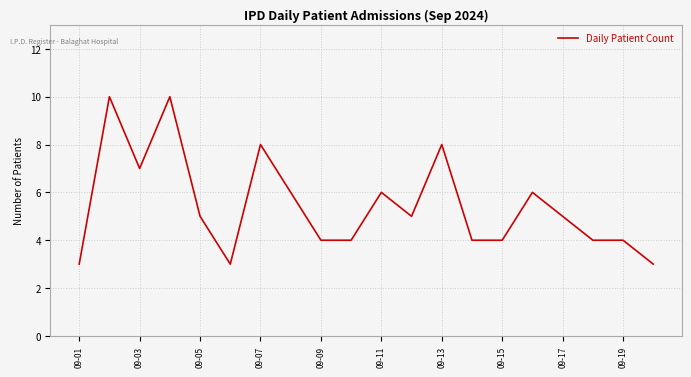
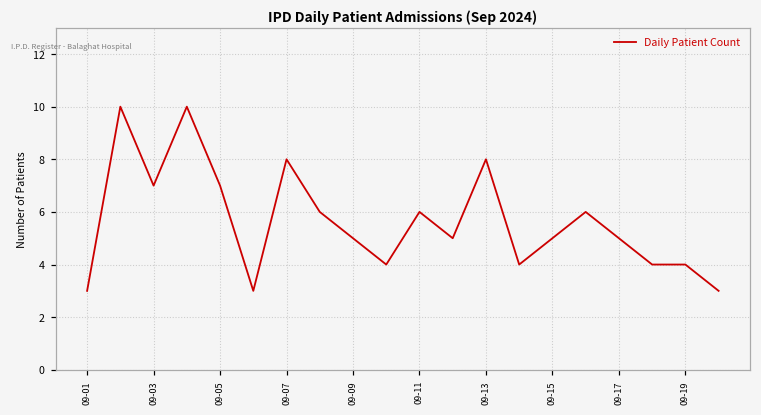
  {
    "09-01": 3,
    "09-03": 7,
-   "09-05": 5,
+   "09-05": 7,
    "09-07": 8,
-   "09-09": 4,
+   "09-09": 5,
    "09-11": 6,
    "09-13": 8,
-   "09-15": 4,
+   "09-15": 5,
    "09-17": 5,
    "09-19": 4
  }
